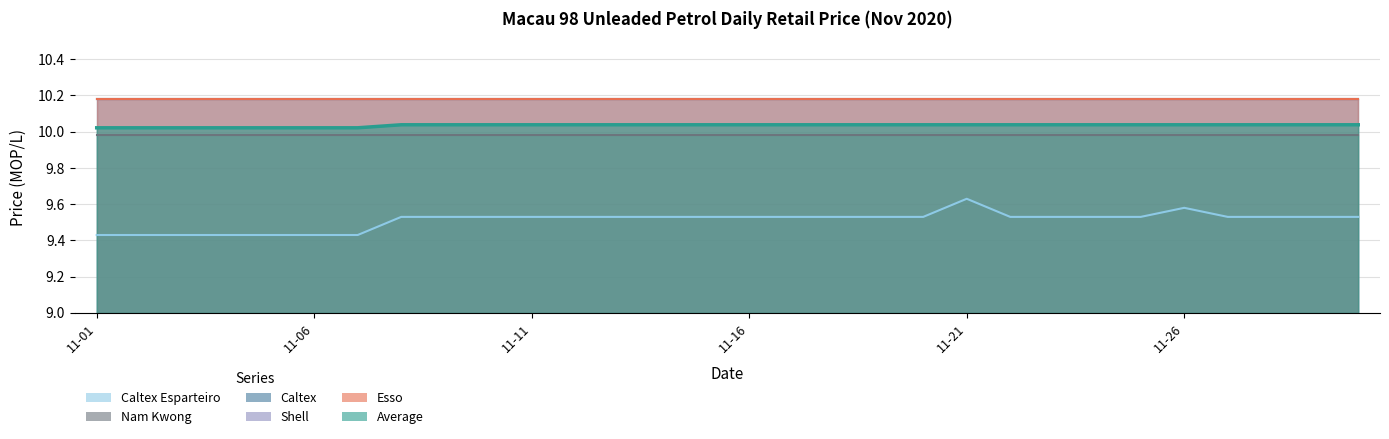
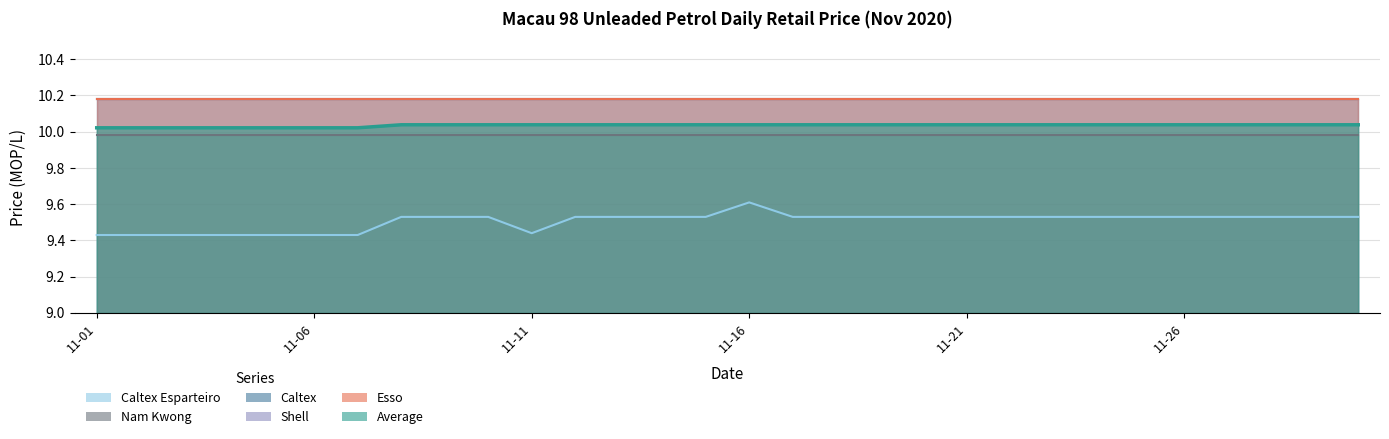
  {
    "Caltex Esparteiro": {
      "11-01": 9.43,
      "11-06": 9.43,
-     "11-11": 9.53,
-     "11-16": 9.53,
-     "11-21": 9.63,
-     "11-26": 9.58
+     "11-11": 9.44,
+     "11-16": 9.61,
+     "11-21": 9.53,
+     "11-26": 9.53
    },
    "Nam Kwong": {
      "11-01": 9.98,
      "11-06": 9.98,
      "11-11": 9.98,
      "11-16": 9.98,
      "11-21": 9.98,
      "11-26": 9.98
    },
    "Esso": {
      "11-01": 10.18,
      "11-06": 10.18,
      "11-11": 10.18,
      "11-16": 10.18,
      "11-21": 10.18,
      "11-26": 10.18
    },
    "Average": {
      "11-01": 10.02,
      "11-06": 10.02,
      "11-11": 10.04,
      "11-16": 10.04,
      "11-21": 10.04,
      "11-26": 10.04
    }
  }
